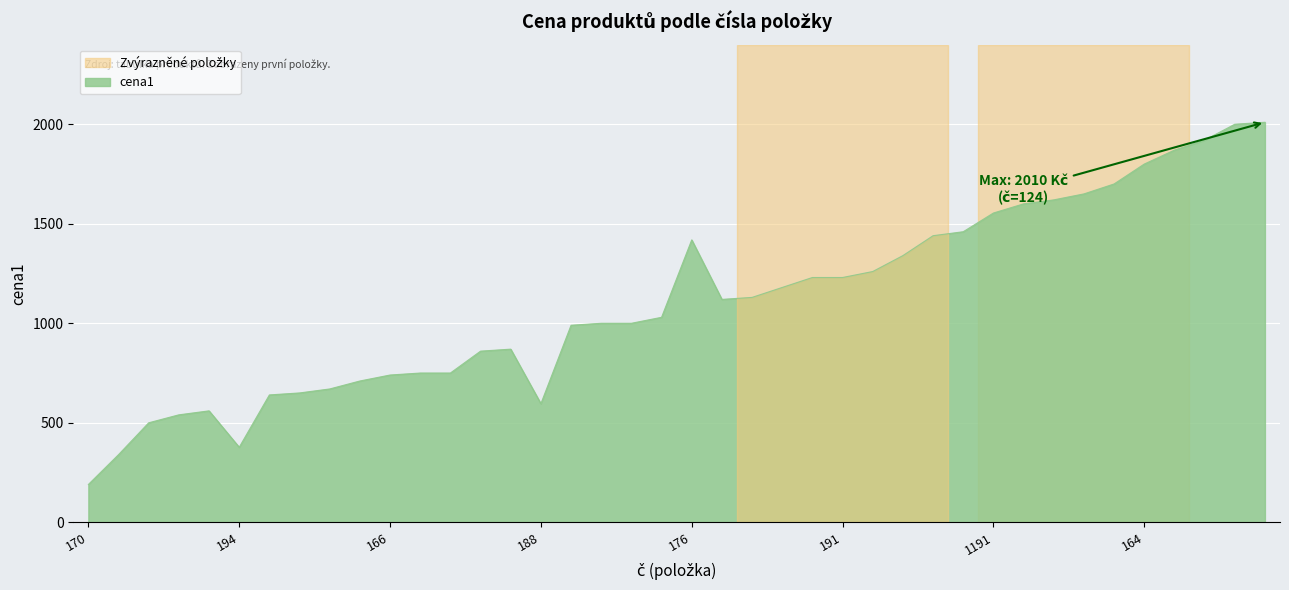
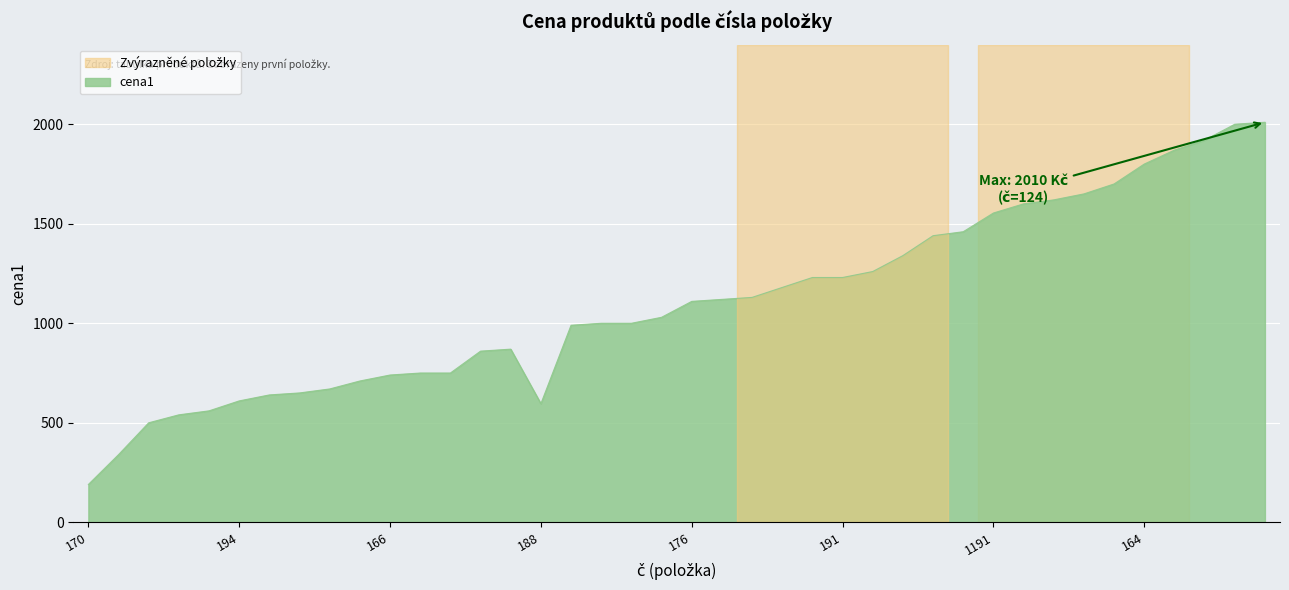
  {
    "170": 190,
-   "194": 380,
+   "194": 610,
    "166": 740,
    "188": 600,
-   "176": 1420
+   "176": 1110
  }
